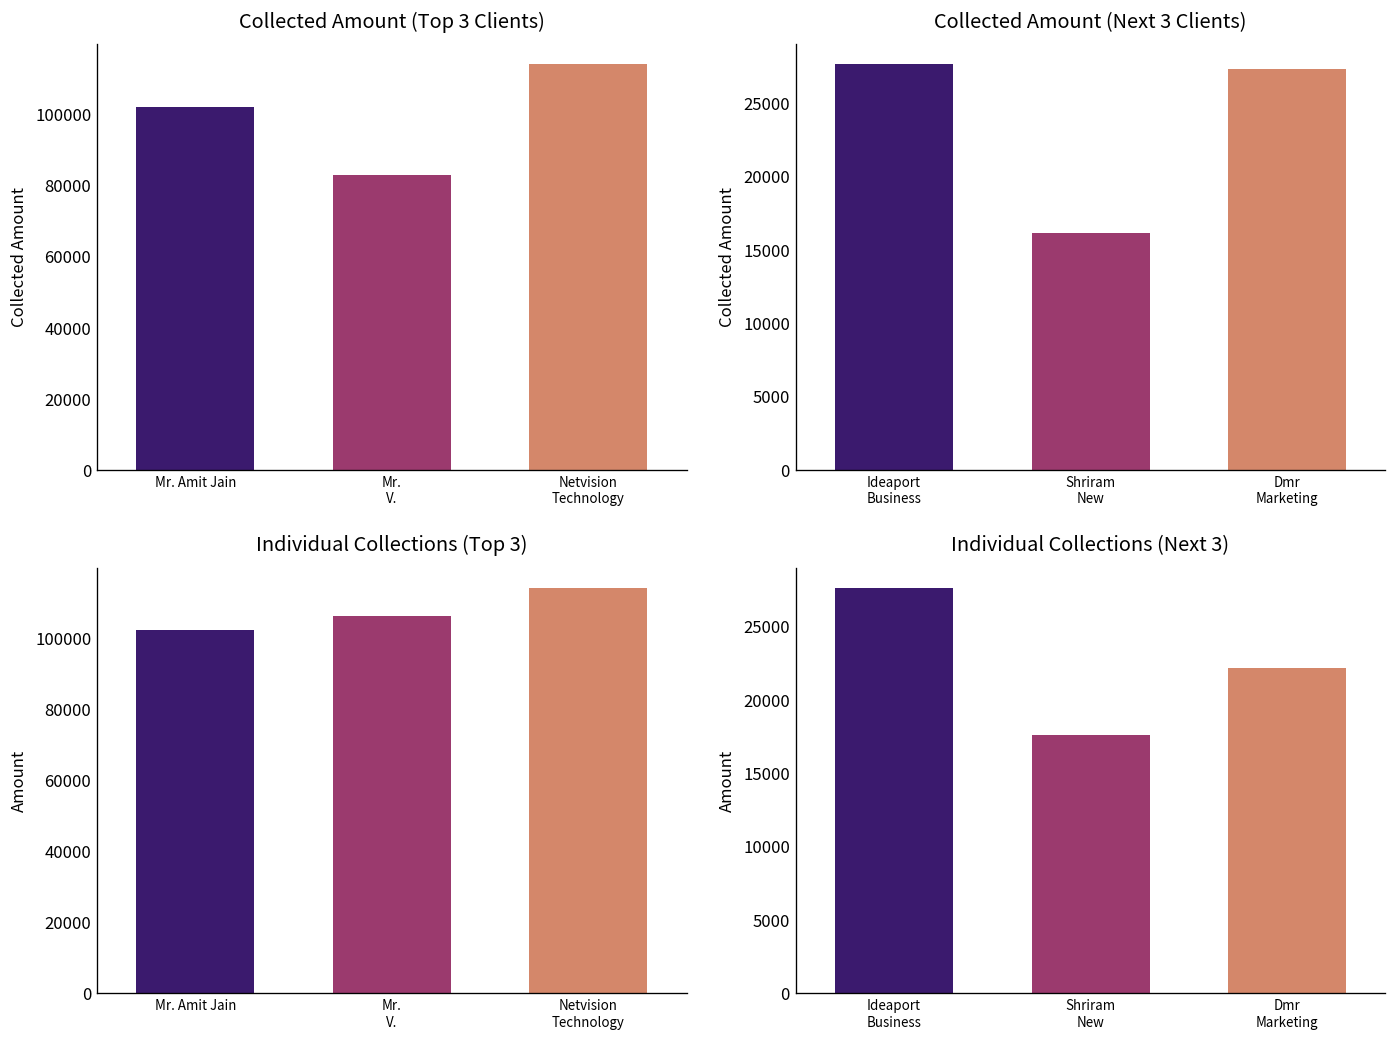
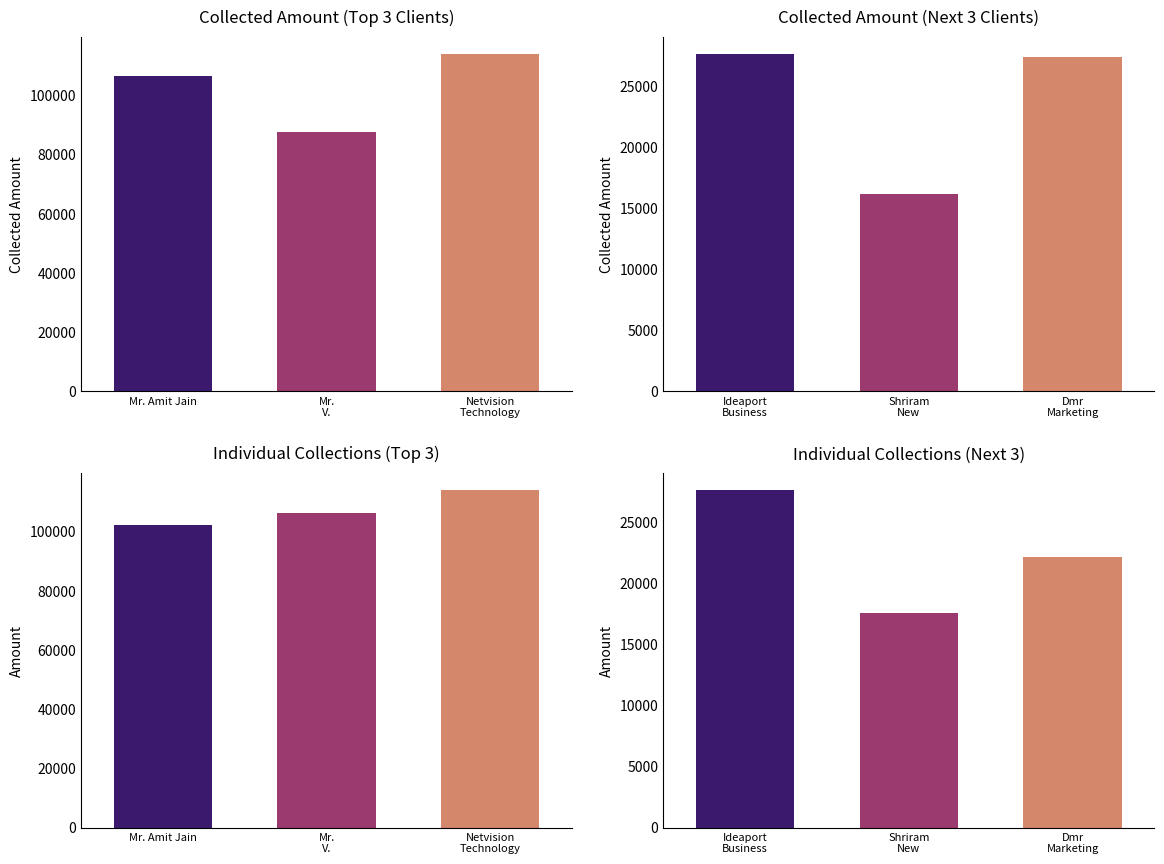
  {
    "Collected Amount (Top 3 Clients)": {
-     "Mr. Amit Jain": 102000,
-     "Mr. V.": 83000,
+     "Mr. Amit Jain": 107000,
+     "Mr. V.": 88000,
      "Netvision Technology": 114000
    },
    "Collected Amount (Next 3 Clients)": {
      "Ideaport Business": 27600,
      "Shriram New": 16200,
      "Dmr Marketing": 27300
    },
    "Individual Collections (Top 3)": {
      "Mr. Amit Jain": 102000,
      "Mr. V.": 106000,
      "Netvision Technology": 114000
    },
    "Individual Collections (Next 3)": {
      "Ideaport Business": 27600,
      "Shriram New": 17600,
      "Dmr Marketing": 22100
    }
  }
